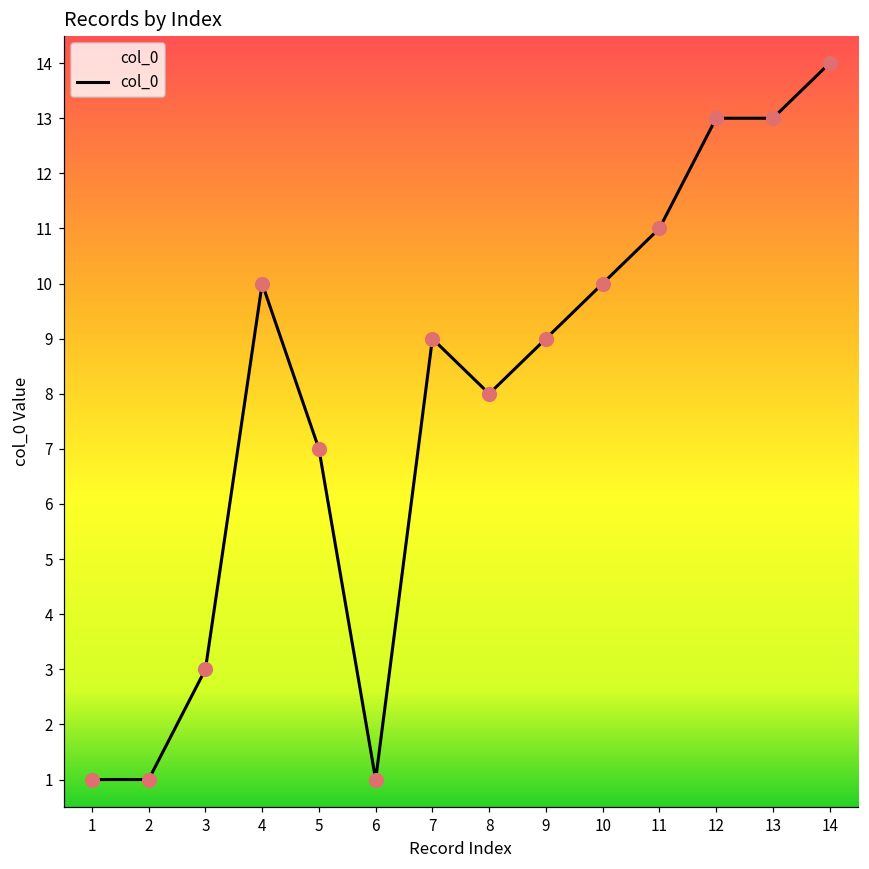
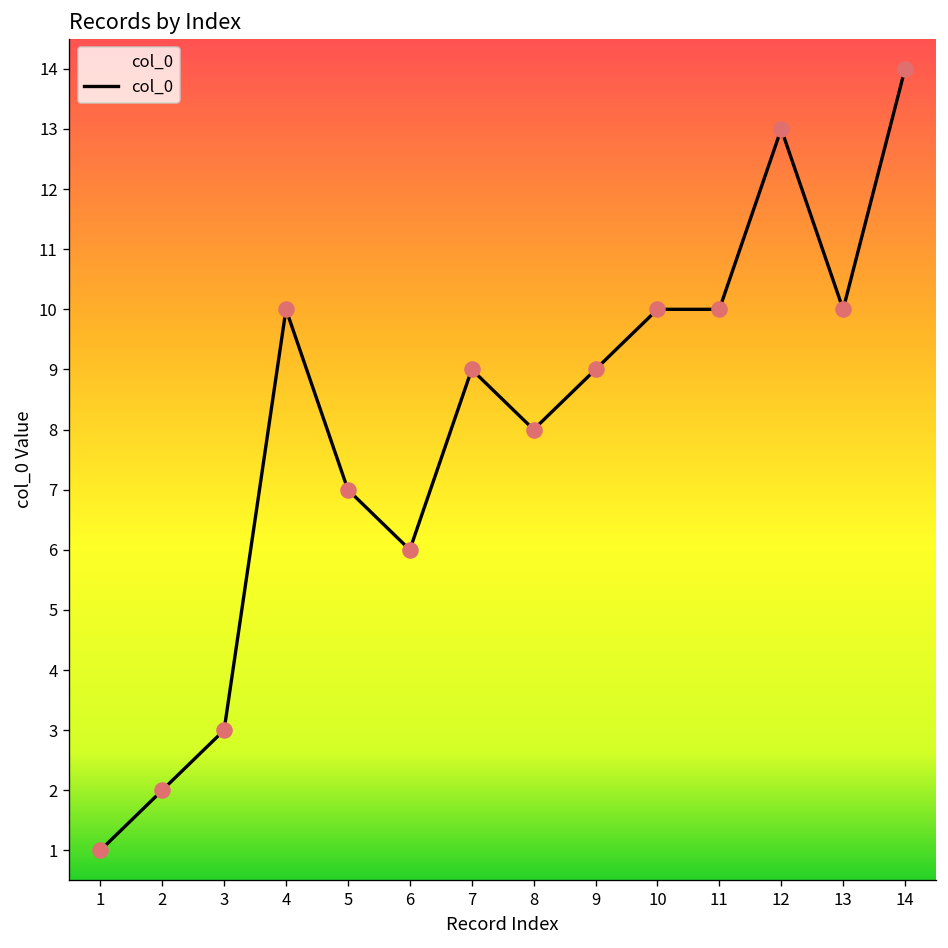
  {
    "1": 1,
-   "2": 1,
+   "2": 2,
    "3": 3,
    "4": 10,
    "5": 7,
-   "6": 1,
+   "6": 6,
    "7": 9,
    "8": 8,
    "9": 9,
    "10": 10,
-   "11": 11,
+   "11": 10,
    "12": 13,
-   "13": 13,
+   "13": 10,
    "14": 14
  }
